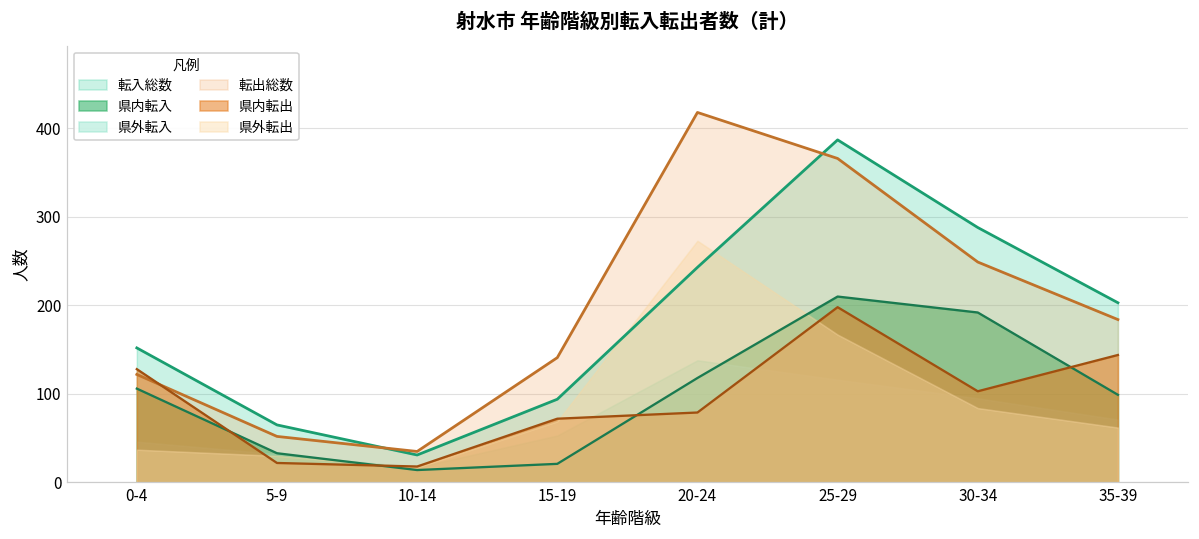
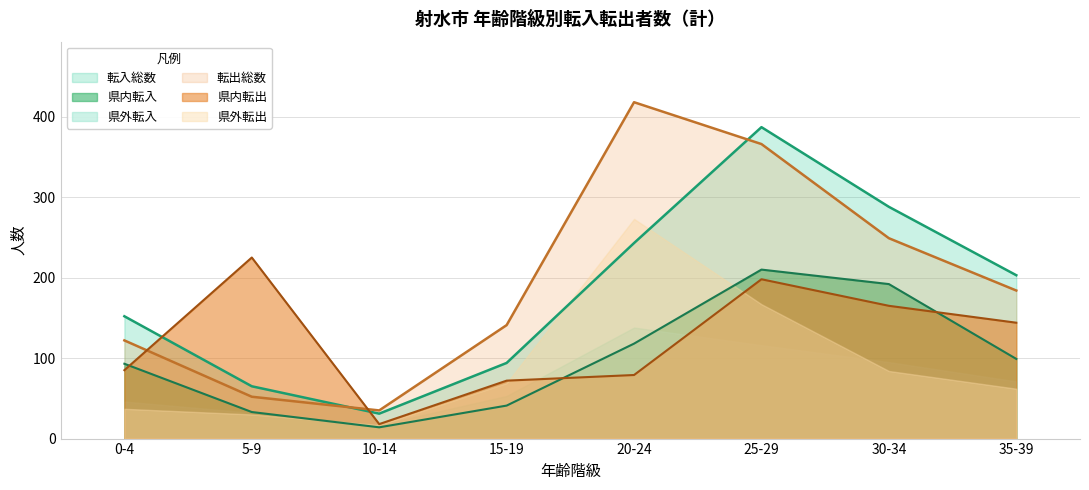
  {
    "県内転入": {
-     "0-4": 110,
-     "15-19": 20,
+     "0-4": 90,
+     "15-19": 40,
      "20-24": 120,
      "25-29": 210,
      "30-34": 190,
      "35-39": 100
    },
    "県内転出": {
-     "0-4": 130,
-     "5-9": 20,
+     "0-4": 90,
+     "5-9": 230,
      "20-24": 80,
      "25-29": 200,
-     "30-34": 100,
+     "30-34": 170,
      "35-39": 140
    }
  }
